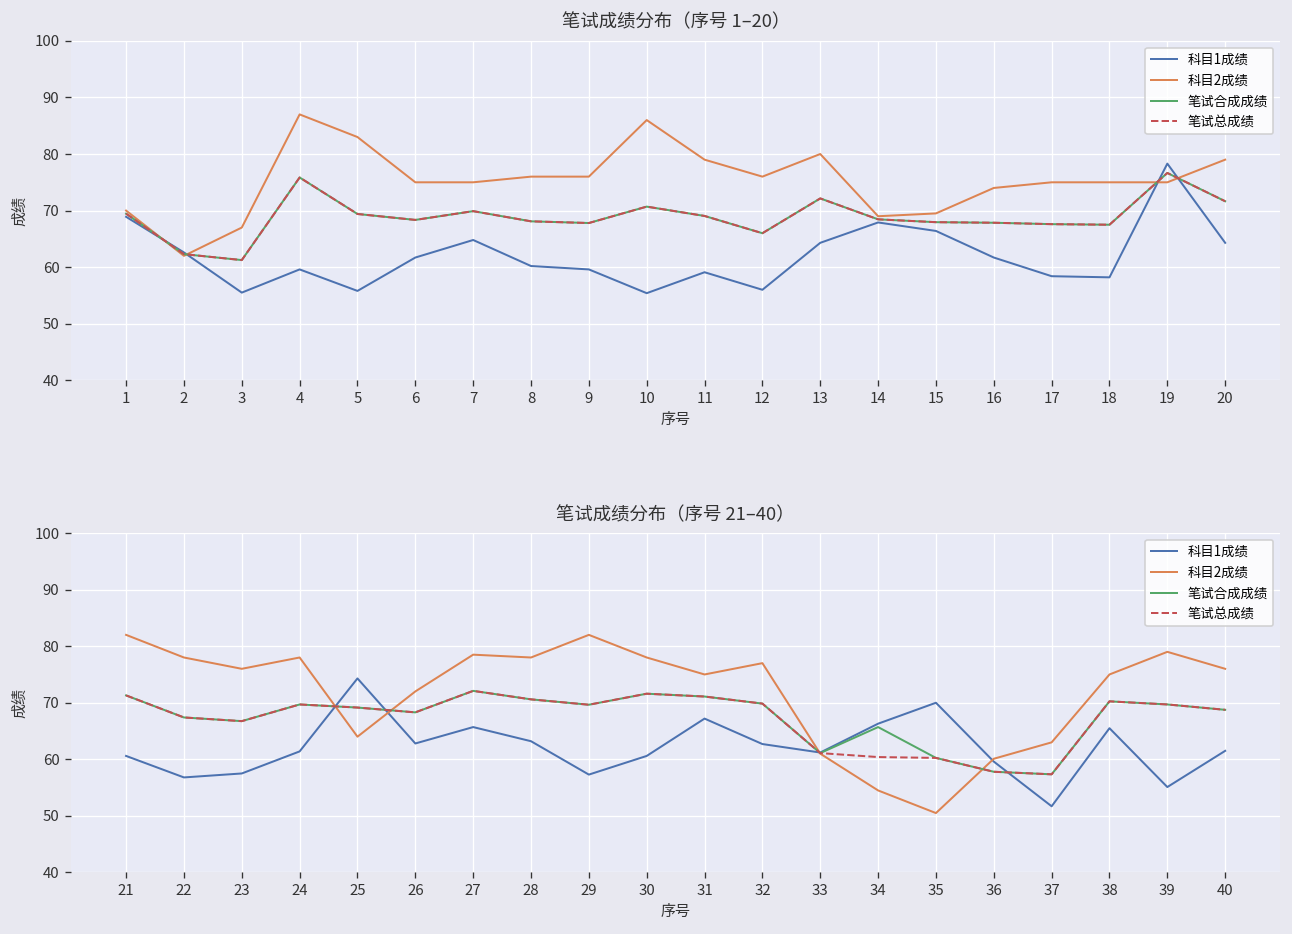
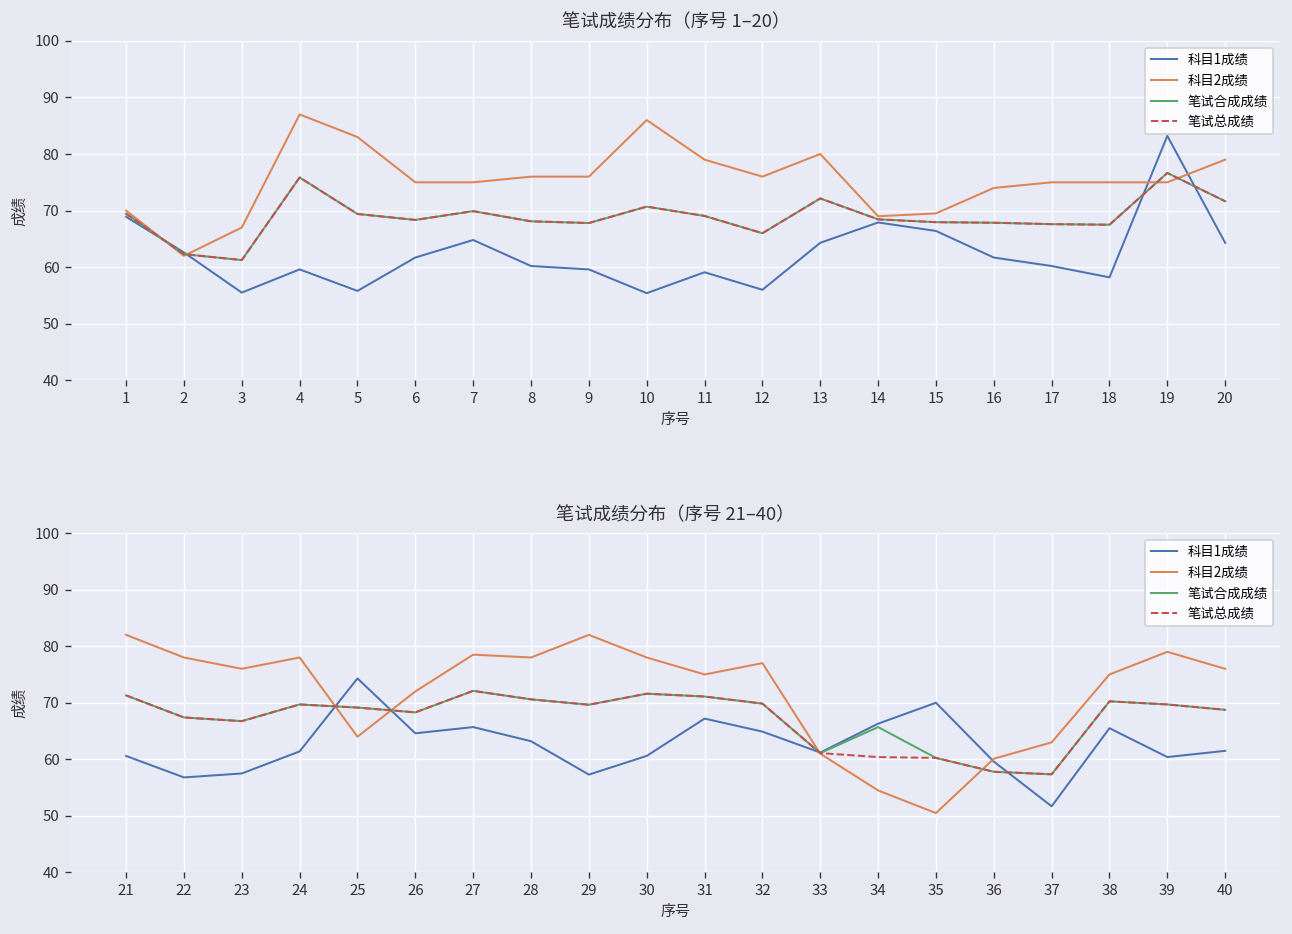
  {
    "笔试成绩分布（序号 1–20）": {
      "科目1成绩": {
        "1": 69,
        "3": 56,
        "4": 60,
        "5": 56,
        "6": 62,
        "7": 65,
        "8": 60,
        "9": 60,
        "10": 55,
        "11": 59,
        "12": 56,
        "13": 64,
        "14": 68,
        "15": 66,
        "16": 62,
-       "17": 58,
+       "17": 60,
        "18": 58,
-       "19": 78,
+       "19": 83,
        "20": 64
      }
    },
    "笔试成绩分布（序号 21–40）": {
      "科目1成绩": {
        "21": 61,
        "22": 57,
        "23": 58,
        "24": 61,
        "25": 74,
-       "26": 63,
+       "26": 65,
        "27": 66,
        "28": 63,
        "29": 57,
        "30": 61,
        "31": 67,
-       "32": 63,
+       "32": 65,
        "34": 66,
        "35": 70,
        "37": 52,
        "38": 66,
-       "39": 55,
+       "39": 60,
        "40": 62
      },
      "笔试合成成绩": {
        "34": 66
      }
    }
  }
